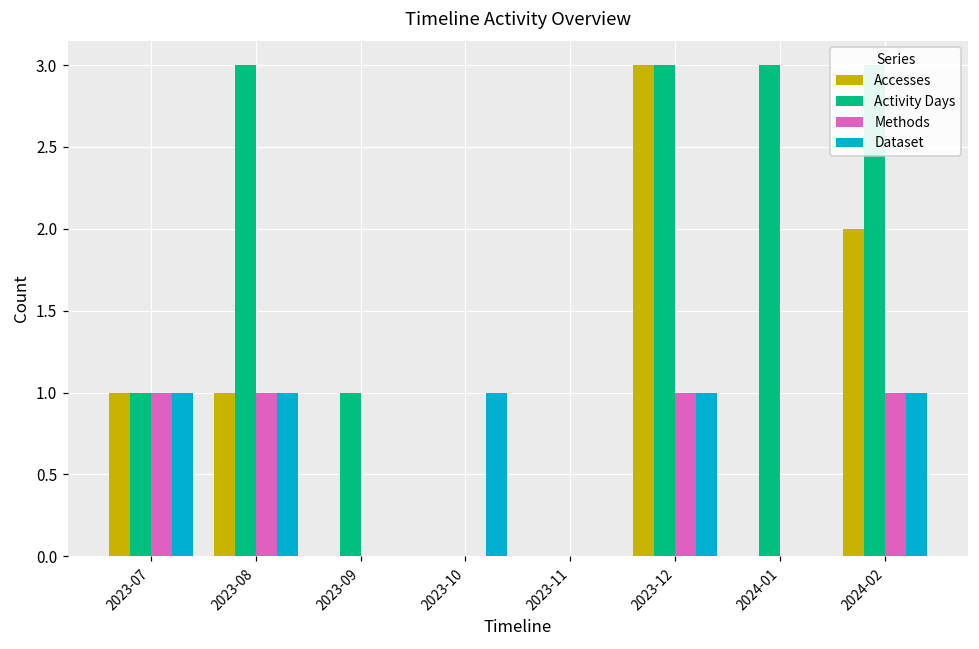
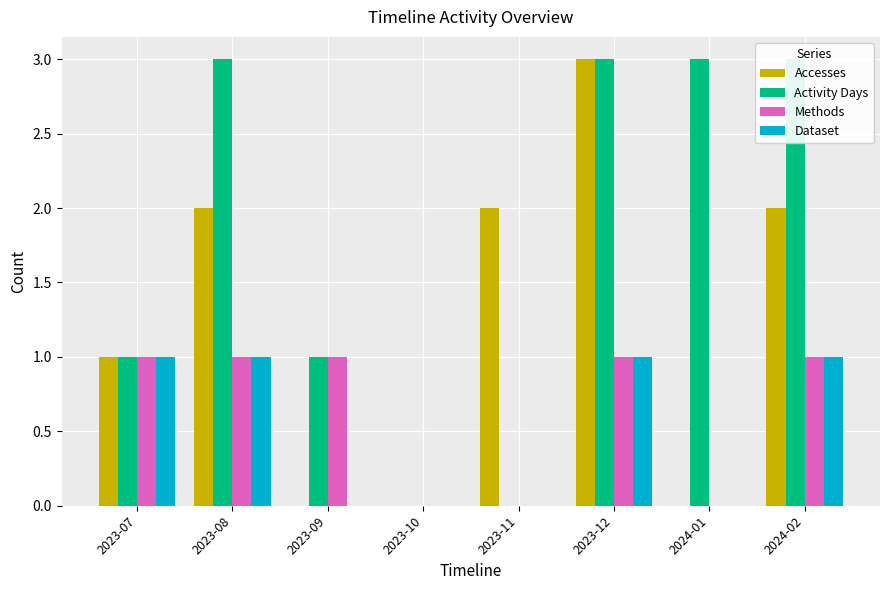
  {
    "Accesses": {
      "2023-07": 1,
-     "2023-08": 1,
+     "2023-08": 2,
      "2023-09": 0,
      "2023-10": 0,
-     "2023-11": 0,
+     "2023-11": 2,
      "2023-12": 3,
      "2024-01": 0,
      "2024-02": 2
    },
    "Activity Days": {
      "2023-07": 1,
      "2023-08": 3,
      "2023-09": 1,
      "2023-10": 0,
      "2023-11": 0,
      "2023-12": 3,
      "2024-01": 3
    },
    "Methods": {
      "2023-07": 1,
      "2023-08": 1,
-     "2023-09": 0,
+     "2023-09": 1,
      "2023-10": 0,
      "2023-11": 0,
      "2023-12": 1,
      "2024-01": 0,
      "2024-02": 1
    },
    "Dataset": {
      "2023-07": 1,
      "2023-08": 1,
      "2023-09": 0,
-     "2023-10": 1,
+     "2023-10": 0,
      "2023-11": 0,
      "2023-12": 1,
      "2024-01": 0,
      "2024-02": 1
    }
  }
